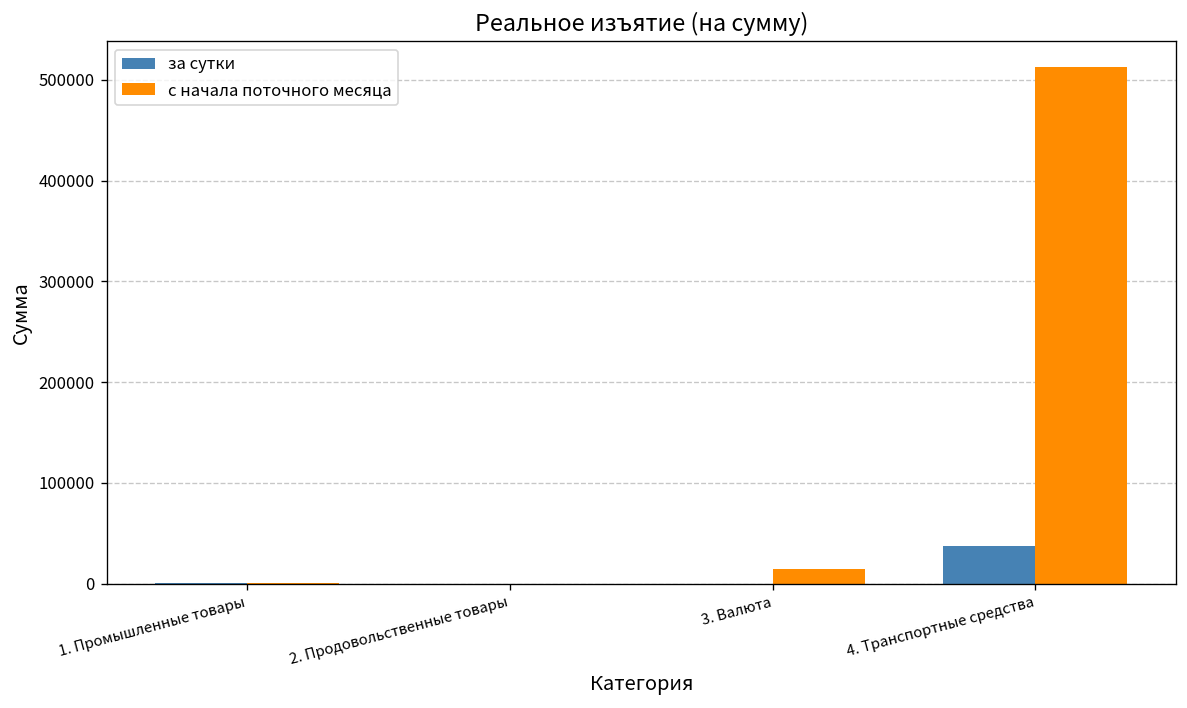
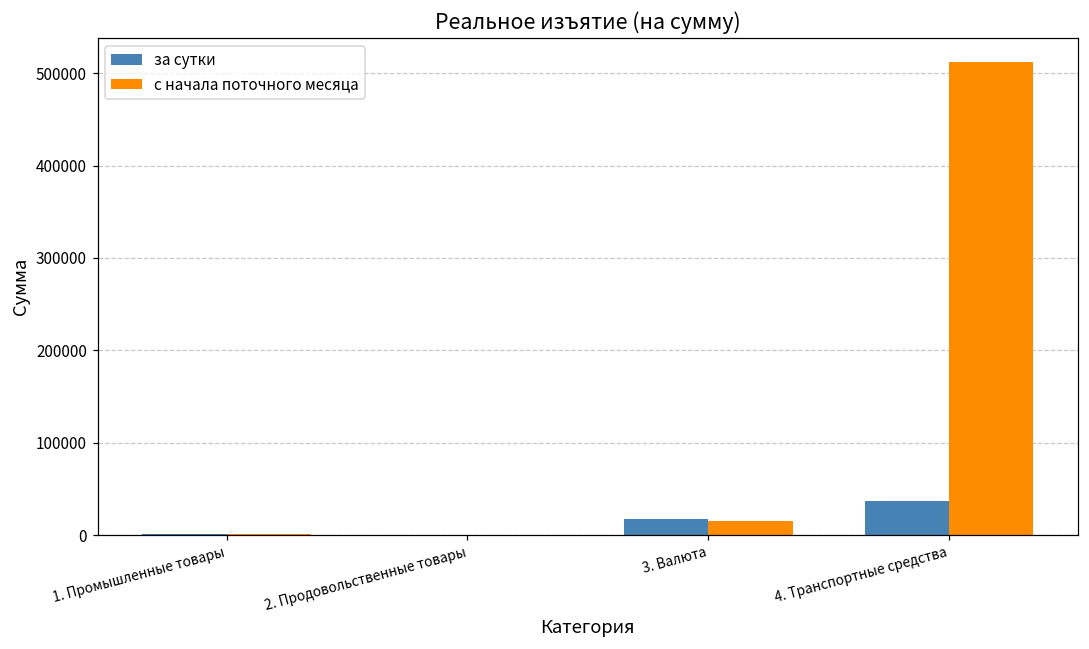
  {
    "за сутки": {
      "2. Продовольственные товары": 0,
-     "3. Валюта": 0,
+     "3. Валюта": 20000,
      "4. Транспортные средства": 40000
    },
    "с начала поточного месяца": {
      "3. Валюта": 20000,
      "4. Транспортные средства": 510000
    }
  }
